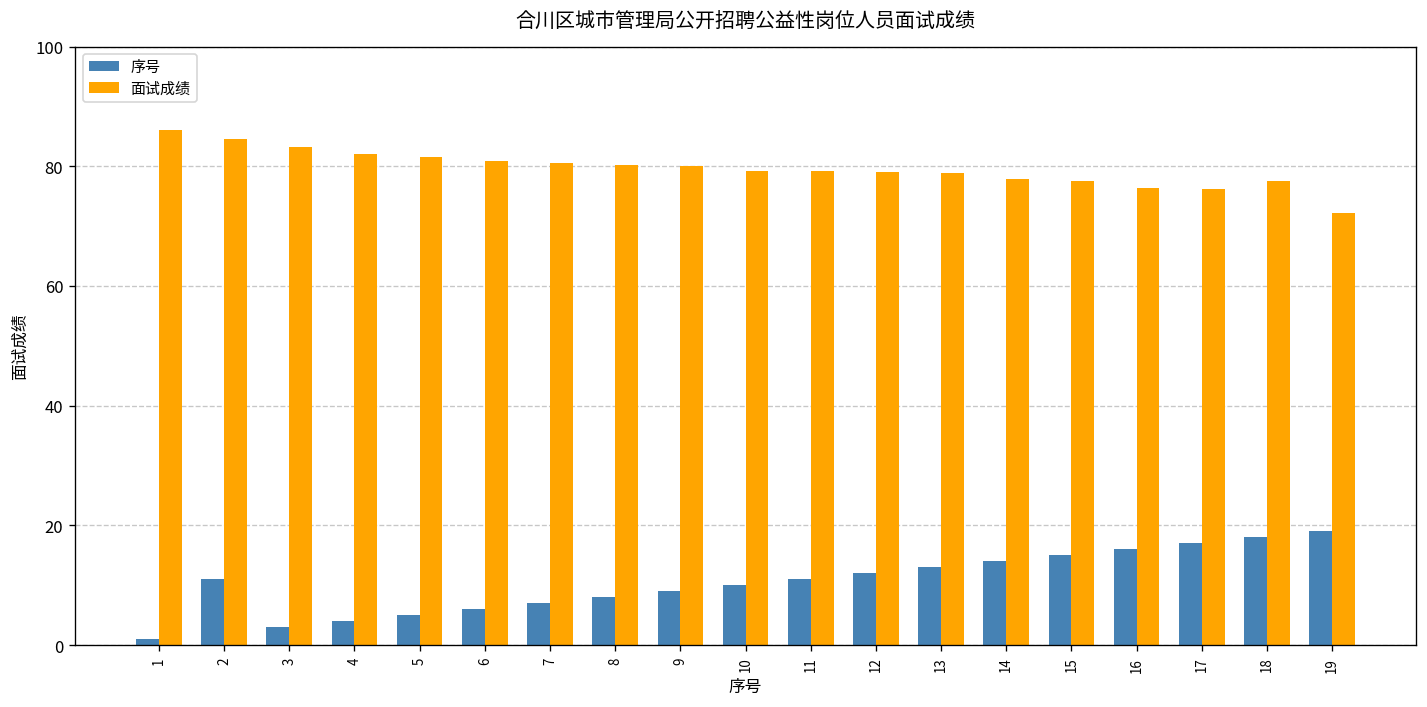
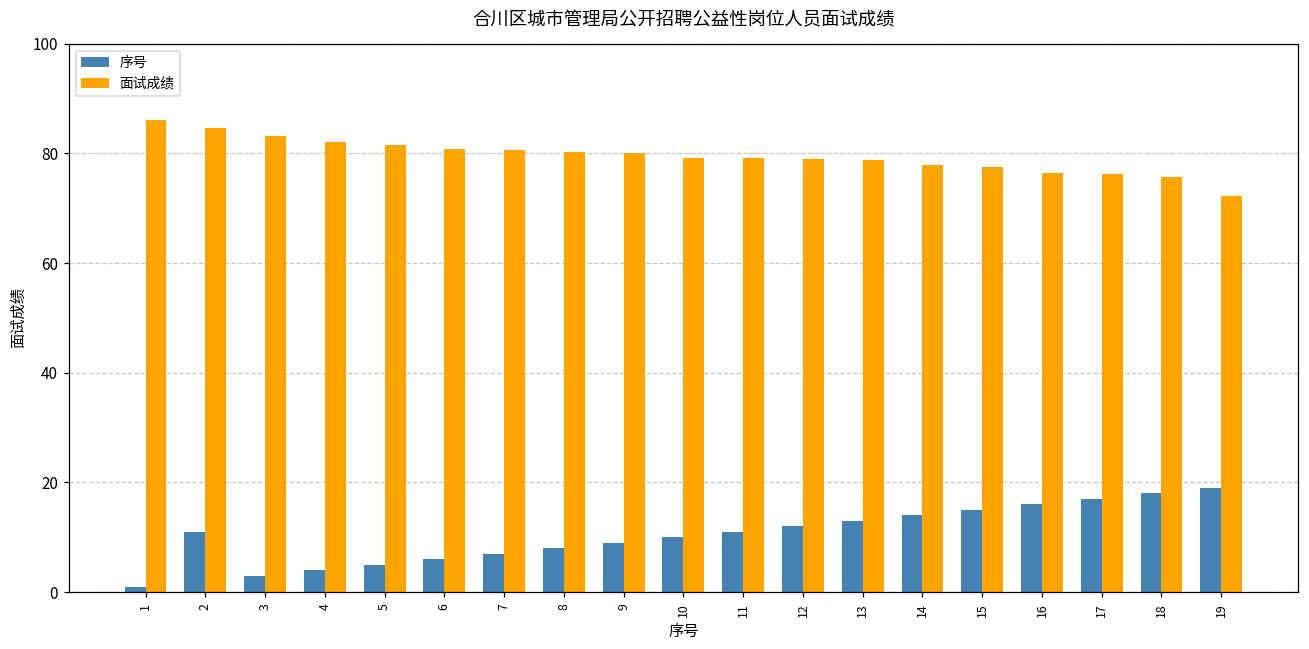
  {
    "序号": {
      "1": 1,
      "2": 11,
      "3": 3,
      "4": 4,
      "5": 5,
      "6": 6,
      "7": 7,
      "8": 8,
      "9": 9,
      "10": 10,
      "11": 11,
      "12": 12,
      "13": 13,
      "14": 14,
      "15": 15,
      "16": 16,
      "17": 17,
      "18": 18,
      "19": 19
    },
    "面试成绩": {
      "1": 86,
      "2": 85,
      "3": 83,
      "4": 82,
      "5": 82,
      "6": 81,
      "7": 81,
      "8": 80,
      "9": 80,
      "10": 79,
      "11": 79,
      "12": 79,
      "13": 79,
      "14": 78,
      "15": 78,
      "16": 76,
      "17": 76,
-     "18": 78,
+     "18": 76,
      "19": 72
    }
  }
